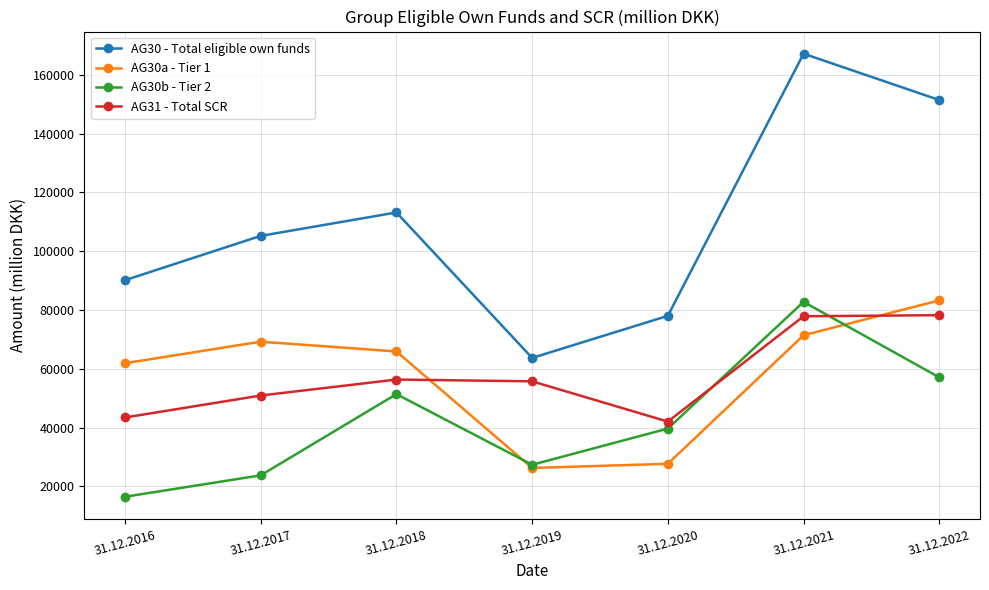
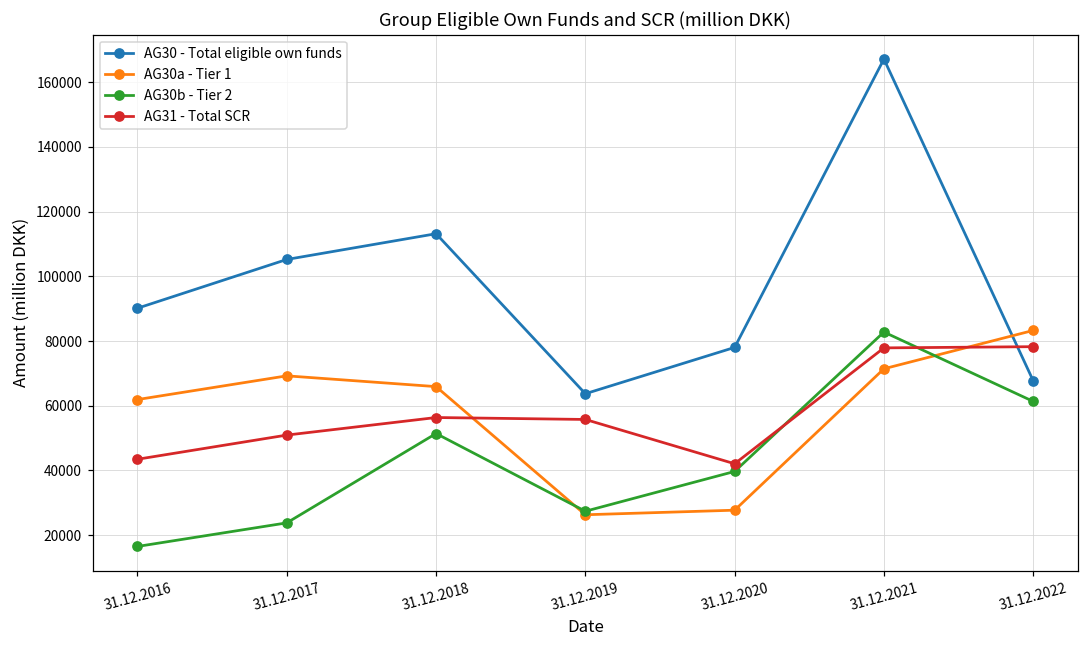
  {
    "AG30 - Total eligible own funds": {
      "31.12.2016": 90000,
      "31.12.2017": 105000,
      "31.12.2018": 113000,
      "31.12.2019": 64000,
      "31.12.2020": 78000,
      "31.12.2021": 167000,
-     "31.12.2022": 151000
+     "31.12.2022": 68000
    },
    "AG30a - Tier 1": {
      "31.12.2016": 62000,
      "31.12.2017": 69000,
      "31.12.2018": 66000,
      "31.12.2019": 26000,
      "31.12.2020": 28000,
      "31.12.2021": 71000,
      "31.12.2022": 83000
    },
    "AG30b - Tier 2": {
      "31.12.2016": 16000,
      "31.12.2017": 24000,
      "31.12.2018": 51000,
      "31.12.2019": 27000,
      "31.12.2020": 40000,
      "31.12.2021": 83000,
-     "31.12.2022": 57000
+     "31.12.2022": 61000
    },
    "AG31 - Total SCR": {
      "31.12.2016": 43000,
      "31.12.2017": 51000,
      "31.12.2018": 56000,
      "31.12.2019": 56000,
      "31.12.2020": 42000,
      "31.12.2021": 78000,
      "31.12.2022": 78000
    }
  }
